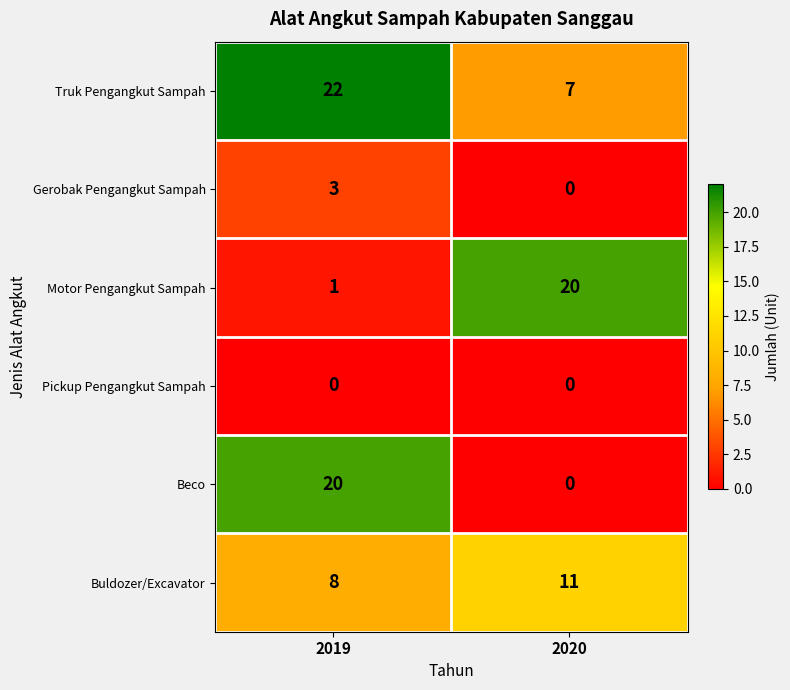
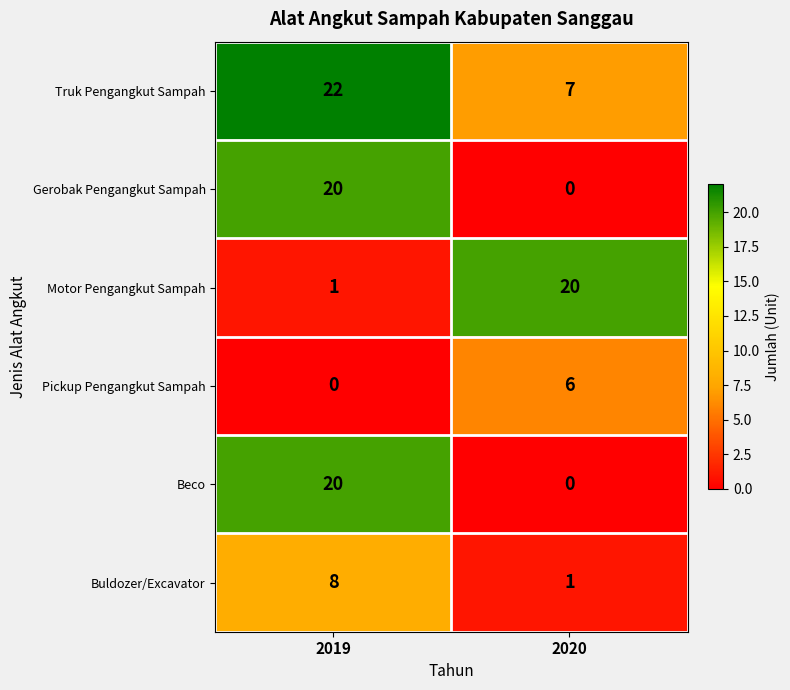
  {
    "Truk Pengangkut Sampah": {
      "2019": 22,
      "2020": 7
    },
    "Gerobak Pengangkut Sampah": {
-     "2019": 3,
+     "2019": 20,
      "2020": 0
    },
    "Motor Pengangkut Sampah": {
      "2019": 1,
      "2020": 20
    },
    "Pickup Pengangkut Sampah": {
      "2019": 0,
-     "2020": 0
+     "2020": 6
    },
    "Beco": {
      "2019": 20,
      "2020": 0
    },
    "Buldozer/Excavator": {
      "2019": 8,
-     "2020": 11
+     "2020": 1
    }
  }
